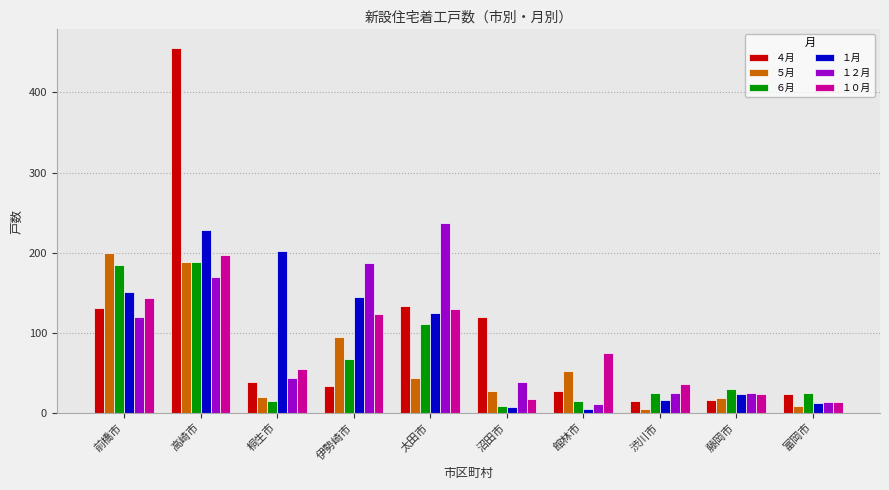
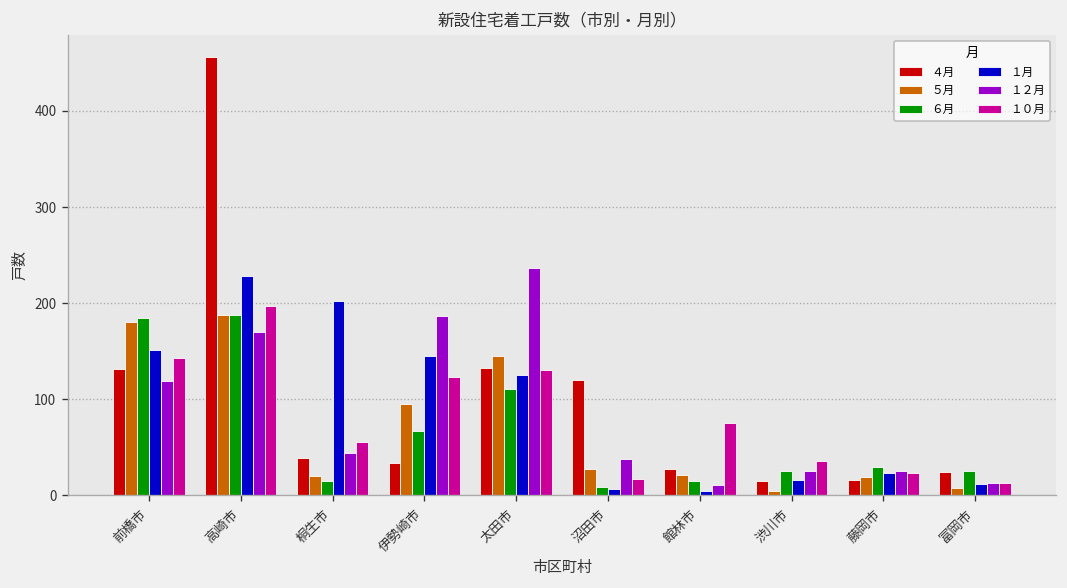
  {
    "４月": {
      "前橋市": 130,
      "高崎市": 460,
      "桐生市": 40,
      "伊勢崎市": 30,
      "太田市": 130,
      "沼田市": 120,
      "館林市": 30,
      "渋川市": 20,
      "藤岡市": 20,
      "富岡市": 20
    },
    "５月": {
-     "前橋市": 200,
+     "前橋市": 180,
      "高崎市": 190,
      "桐生市": 20,
      "伊勢崎市": 100,
-     "太田市": 40,
+     "太田市": 150,
      "沼田市": 30,
-     "館林市": 50,
+     "館林市": 20,
      "渋川市": 10,
      "藤岡市": 20,
      "富岡市": 10
    },
    "６月": {
      "前橋市": 190,
      "高崎市": 190,
      "桐生市": 20,
      "伊勢崎市": 70,
      "太田市": 110,
      "沼田市": 10,
      "館林市": 20,
      "渋川市": 30,
      "藤岡市": 30,
      "富岡市": 30
    },
    "１月": {
      "前橋市": 150,
      "高崎市": 230,
      "桐生市": 200,
      "伊勢崎市": 150,
      "太田市": 130,
      "沼田市": 10,
      "館林市": 10,
      "渋川市": 20,
      "藤岡市": 20,
      "富岡市": 10
    },
    "１２月": {
      "前橋市": 120,
      "高崎市": 170,
      "桐生市": 40,
      "伊勢崎市": 190,
      "太田市": 240,
      "沼田市": 40,
      "館林市": 10,
      "渋川市": 30,
      "藤岡市": 30,
      "富岡市": 10
    },
    "１０月": {
      "前橋市": 140,
      "高崎市": 200,
      "桐生市": 60,
      "伊勢崎市": 120,
      "太田市": 130,
      "沼田市": 20,
      "館林市": 80,
      "渋川市": 40,
      "藤岡市": 20,
      "富岡市": 10
    }
  }
